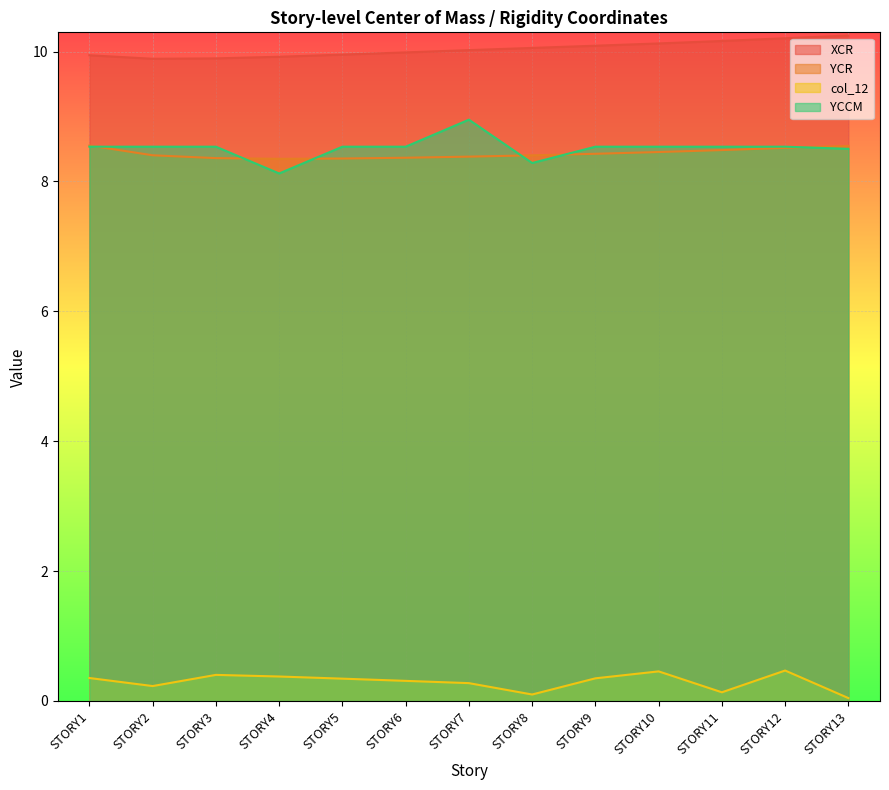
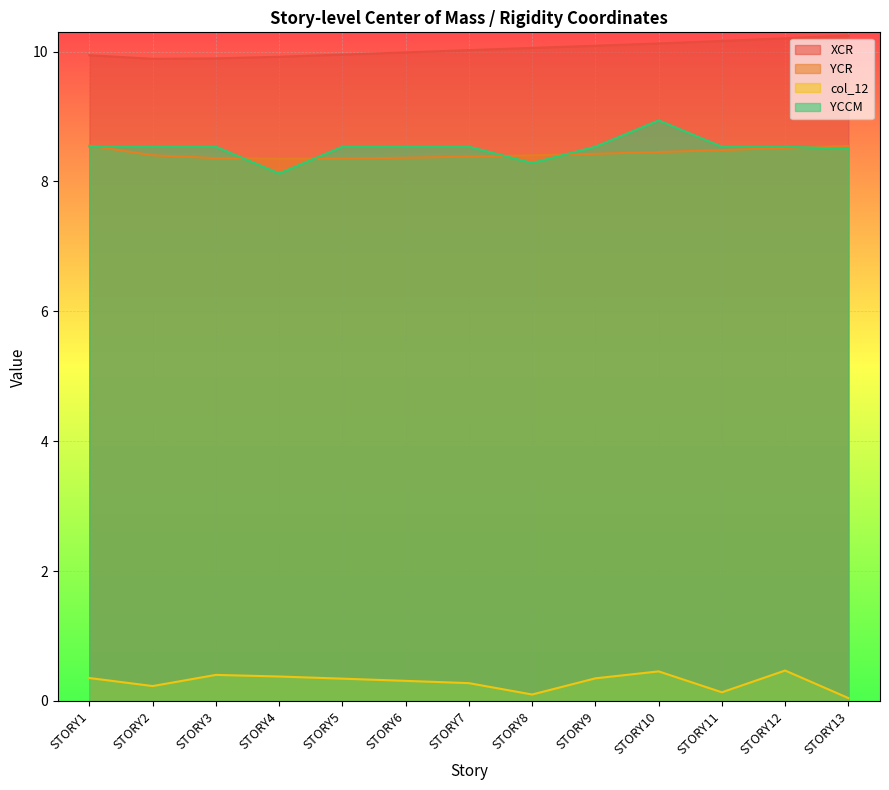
  {
    "col_12": {
      "STORY1": 0.4,
      "STORY2": 0.2,
      "STORY3": 0.4,
      "STORY4": 0.4,
      "STORY5": 0.3,
      "STORY6": 0.3,
      "STORY7": 0.3,
      "STORY8": 0.1,
      "STORY9": 0.3,
      "STORY10": 0.5,
      "STORY11": 0.1,
      "STORY12": 0.5,
      "STORY13": 0.0
    },
    "YCCM": {
      "STORY2": 8.5,
      "STORY3": 8.5,
      "STORY4": 8.1,
      "STORY5": 8.5,
      "STORY6": 8.5,
-     "STORY7": 9.0,
+     "STORY7": 8.5,
      "STORY8": 8.3,
      "STORY9": 8.5,
-     "STORY10": 8.5,
+     "STORY10": 8.9,
      "STORY11": 8.5,
      "STORY13": 8.5
    }
  }
